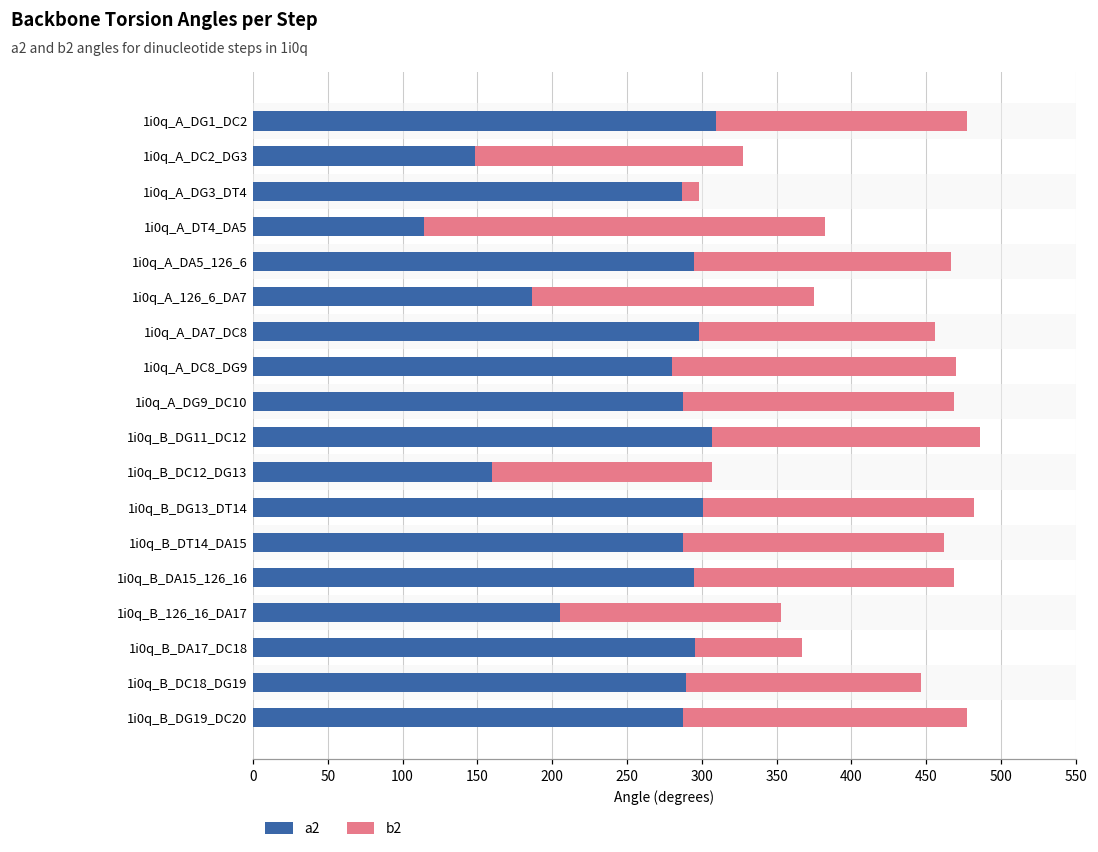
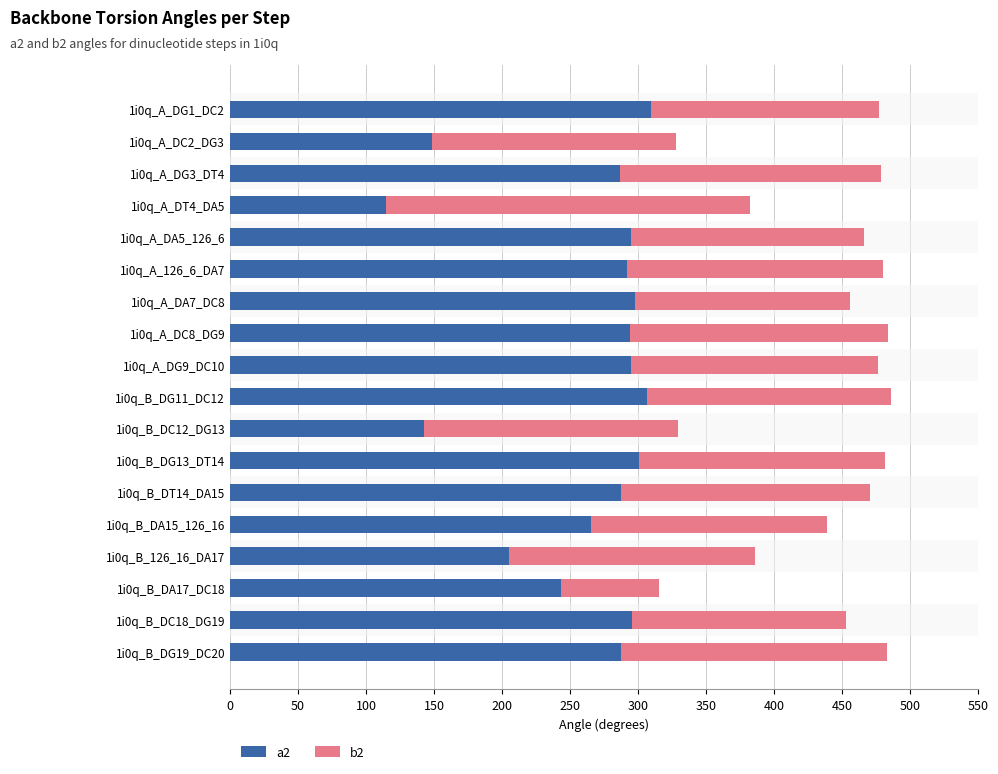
  {
    "a2": {
      "1i0q_A_DG1_DC2": 309,
      "1i0q_A_DC2_DG3": 149,
      "1i0q_A_DG3_DT4": 287,
      "1i0q_A_DT4_DA5": 115,
      "1i0q_A_DA5_126_6": 295,
-     "1i0q_A_126_6_DA7": 187,
+     "1i0q_A_126_6_DA7": 292,
      "1i0q_A_DA7_DC8": 298,
-     "1i0q_A_DC8_DG9": 280,
-     "1i0q_A_DG9_DC10": 287,
+     "1i0q_A_DC8_DG9": 294,
+     "1i0q_A_DG9_DC10": 295,
      "1i0q_B_DG11_DC12": 307,
-     "1i0q_B_DC12_DG13": 160,
+     "1i0q_B_DC12_DG13": 143,
      "1i0q_B_DG13_DT14": 301,
      "1i0q_B_DT14_DA15": 287,
-     "1i0q_B_DA15_126_16": 295,
+     "1i0q_B_DA15_126_16": 265,
      "1i0q_B_126_16_DA17": 206,
-     "1i0q_B_DA17_DC18": 295,
-     "1i0q_B_DC18_DG19": 289,
+     "1i0q_B_DA17_DC18": 244,
+     "1i0q_B_DC18_DG19": 296,
      "1i0q_B_DG19_DC20": 287
    },
    "b2": {
      "1i0q_A_DG1_DC2": 168,
      "1i0q_A_DC2_DG3": 179,
-     "1i0q_A_DG3_DT4": 11,
+     "1i0q_A_DG3_DT4": 193,
      "1i0q_A_DT4_DA5": 268,
      "1i0q_A_DA5_126_6": 171,
      "1i0q_A_126_6_DA7": 188,
      "1i0q_A_DA7_DC8": 158,
      "1i0q_A_DC8_DG9": 190,
      "1i0q_A_DG9_DC10": 182,
      "1i0q_B_DG11_DC12": 179,
-     "1i0q_B_DC12_DG13": 147,
+     "1i0q_B_DC12_DG13": 187,
      "1i0q_B_DG13_DT14": 181,
-     "1i0q_B_DT14_DA15": 174,
+     "1i0q_B_DT14_DA15": 184,
      "1i0q_B_DA15_126_16": 174,
-     "1i0q_B_126_16_DA17": 147,
+     "1i0q_B_126_16_DA17": 180,
      "1i0q_B_DA17_DC18": 72,
      "1i0q_B_DC18_DG19": 158,
-     "1i0q_B_DG19_DC20": 190
+     "1i0q_B_DG19_DC20": 196
    }
  }
